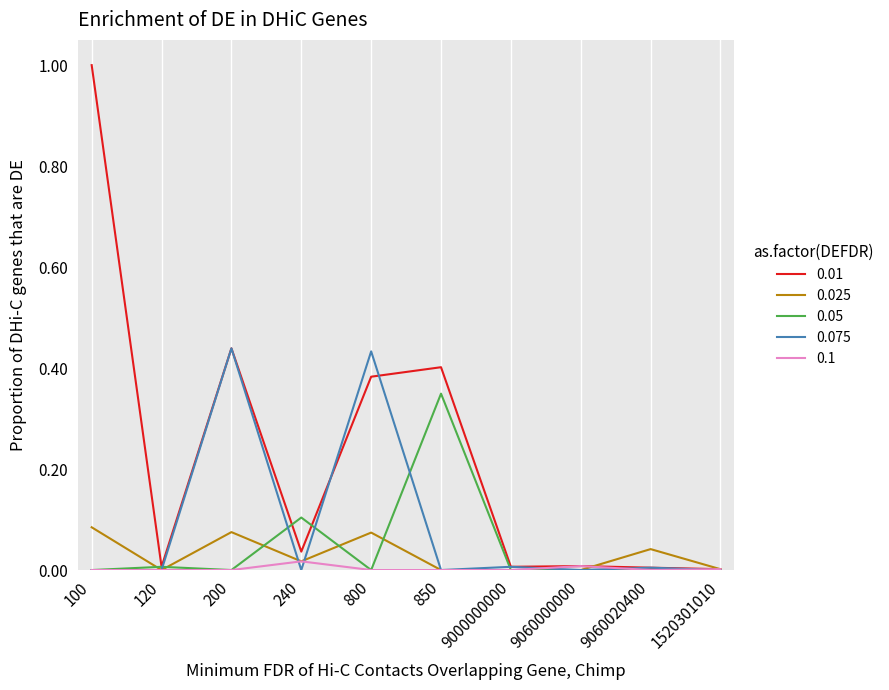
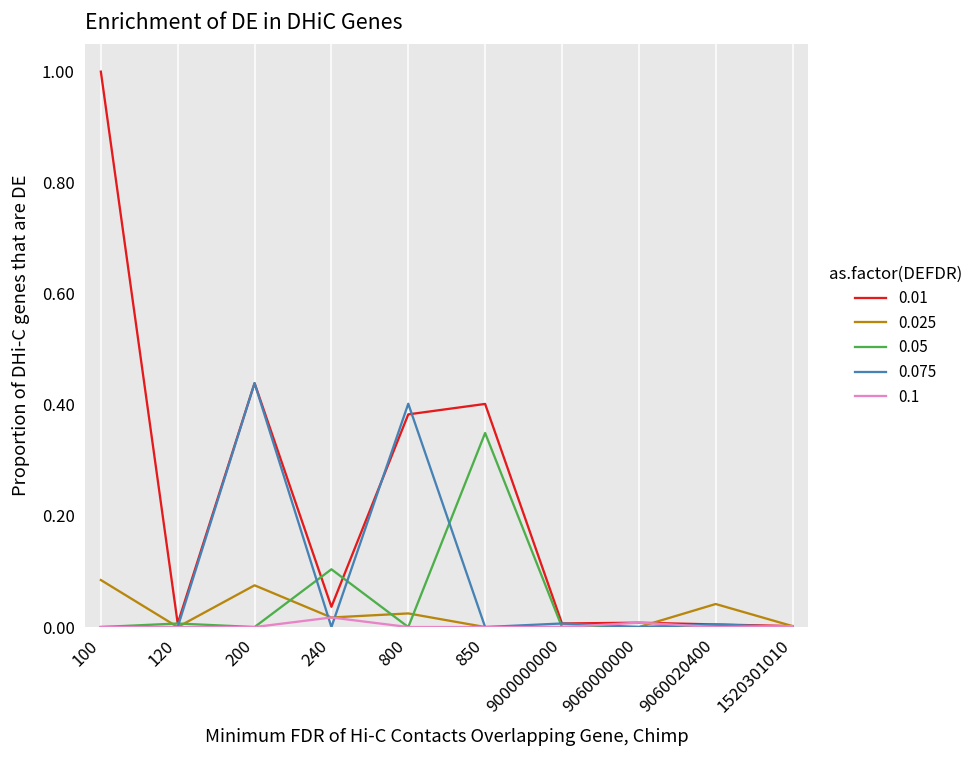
  {
    "0.01": {
      "100": 1.00,
      "240": 0.04,
      "800": 0.38,
      "850": 0.40
    },
    "0.025": {
      "100": 0.08,
      "200": 0.08,
-     "800": 0.07,
+     "800": 0.02,
      "9060020400": 0.04
    },
    "0.05": {
      "240": 0.10,
      "850": 0.35
    },
    "0.075": {
      "240": 0.00,
-     "800": 0.43
+     "800": 0.40
    }
  }
